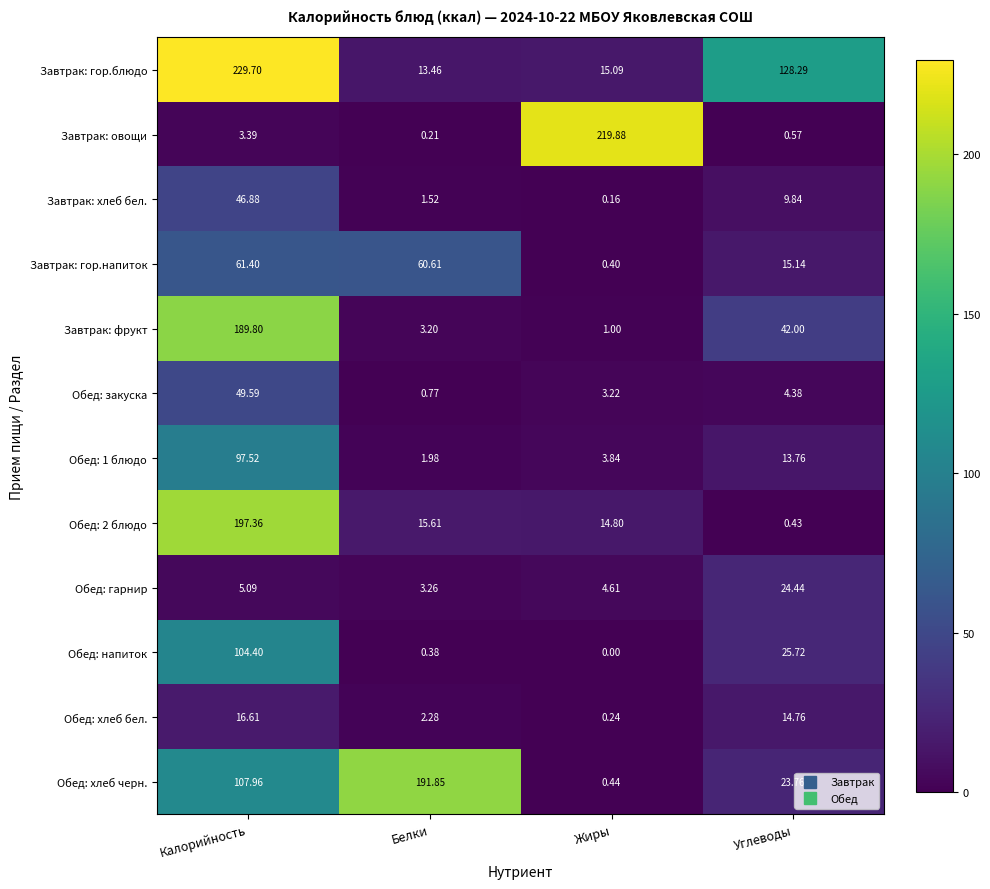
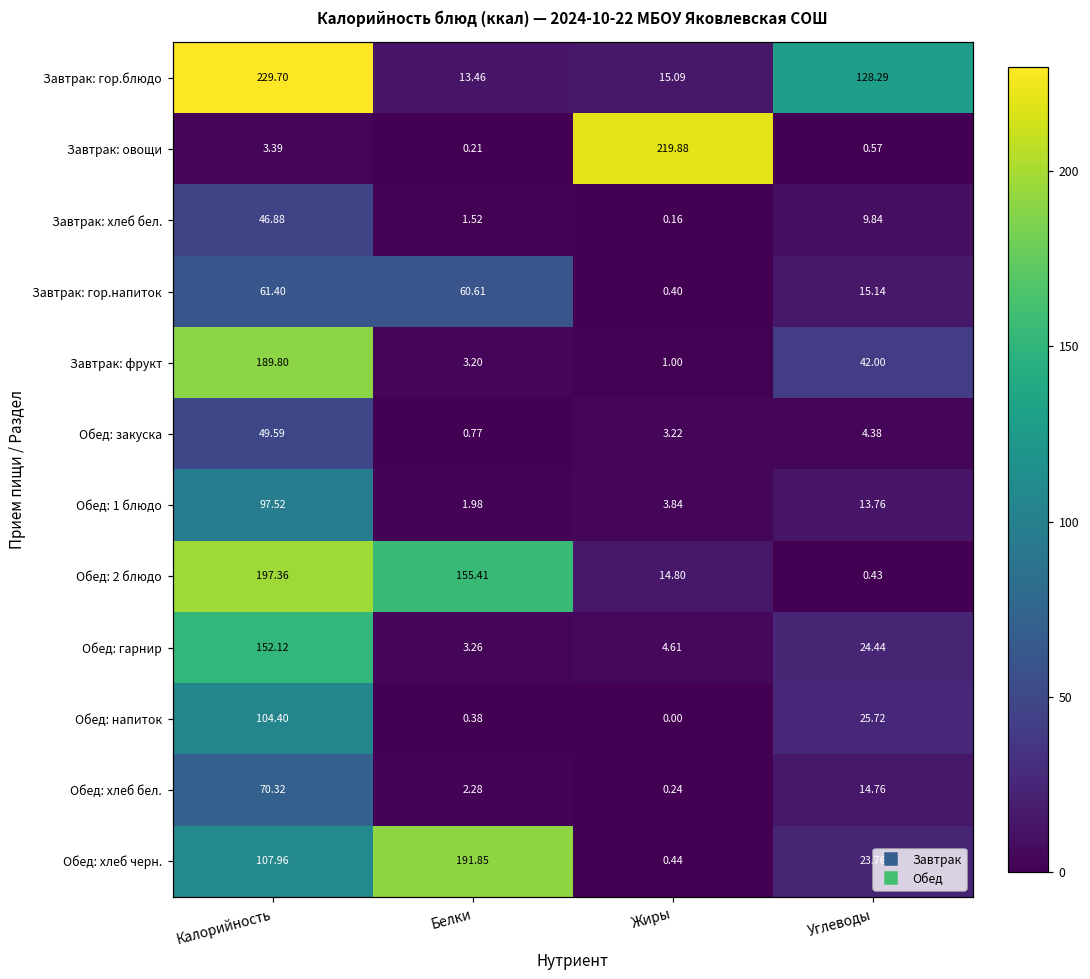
  {
    "Завтрак: гор.блюдо": {
      "Калорийность": 229.70,
      "Белки": 13.46,
      "Жиры": 15.09,
      "Углеводы": 128.29
    },
    "Завтрак: овощи": {
      "Калорийность": 3.39,
      "Белки": 0.21,
      "Жиры": 219.88,
      "Углеводы": 0.57
    },
    "Завтрак: хлеб бел.": {
      "Калорийность": 46.88,
      "Белки": 1.52,
      "Жиры": 0.16,
      "Углеводы": 9.84
    },
    "Завтрак: гор.напиток": {
      "Калорийность": 61.40,
      "Белки": 60.61,
      "Жиры": 0.40,
      "Углеводы": 15.14
    },
    "Завтрак: фрукт": {
      "Калорийность": 189.80,
      "Белки": 3.20,
      "Жиры": 1.00,
      "Углеводы": 42.00
    },
    "Обед: закуска": {
      "Калорийность": 49.59,
      "Белки": 0.77,
      "Жиры": 3.22,
      "Углеводы": 4.38
    },
    "Обед: 1 блюдо": {
      "Калорийность": 97.52,
      "Белки": 1.98,
      "Жиры": 3.84,
      "Углеводы": 13.76
    },
    "Обед: 2 блюдо": {
      "Калорийность": 197.36,
-     "Белки": 15.61,
+     "Белки": 155.41,
      "Жиры": 14.80,
      "Углеводы": 0.43
    },
    "Обед: гарнир": {
-     "Калорийность": 5.09,
+     "Калорийность": 152.12,
      "Белки": 3.26,
      "Жиры": 4.61,
      "Углеводы": 24.44
    },
    "Обед: напиток": {
      "Калорийность": 104.40,
      "Белки": 0.38,
      "Жиры": 0.00,
      "Углеводы": 25.72
    },
    "Обед: хлеб бел.": {
-     "Калорийность": 16.61,
+     "Калорийность": 70.32,
      "Белки": 2.28,
      "Жиры": 0.24,
      "Углеводы": 14.76
    },
    "Обед: хлеб черн.": {
      "Калорийность": 107.96,
      "Белки": 191.85,
      "Жиры": 0.44
    }
  }
